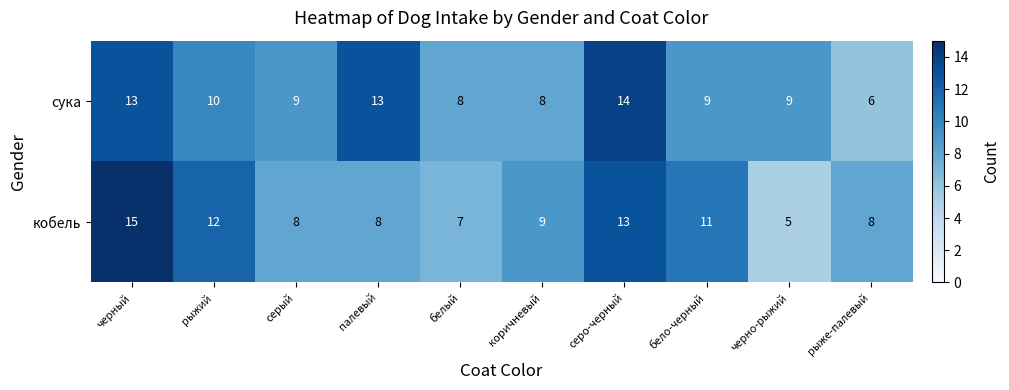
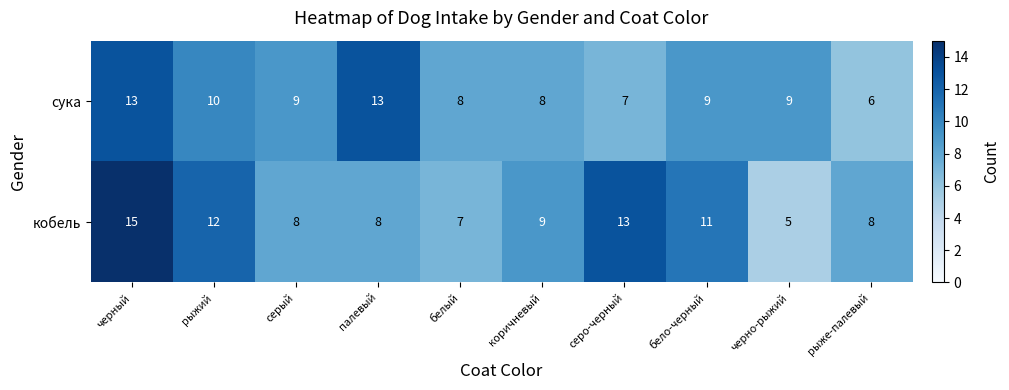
  {
    "сука": {
      "черный": 13,
      "рыжий": 10,
      "серый": 9,
      "палевый": 13,
      "белый": 8,
      "коричневый": 8,
-     "серо-черный": 14,
+     "серо-черный": 7,
      "бело-черный": 9,
      "черно-рыжий": 9,
      "рыже-палевый": 6
    },
    "кобель": {
      "черный": 15,
      "рыжий": 12,
      "серый": 8,
      "палевый": 8,
      "белый": 7,
      "коричневый": 9,
      "серо-черный": 13,
      "бело-черный": 11,
      "черно-рыжий": 5,
      "рыже-палевый": 8
    }
  }
